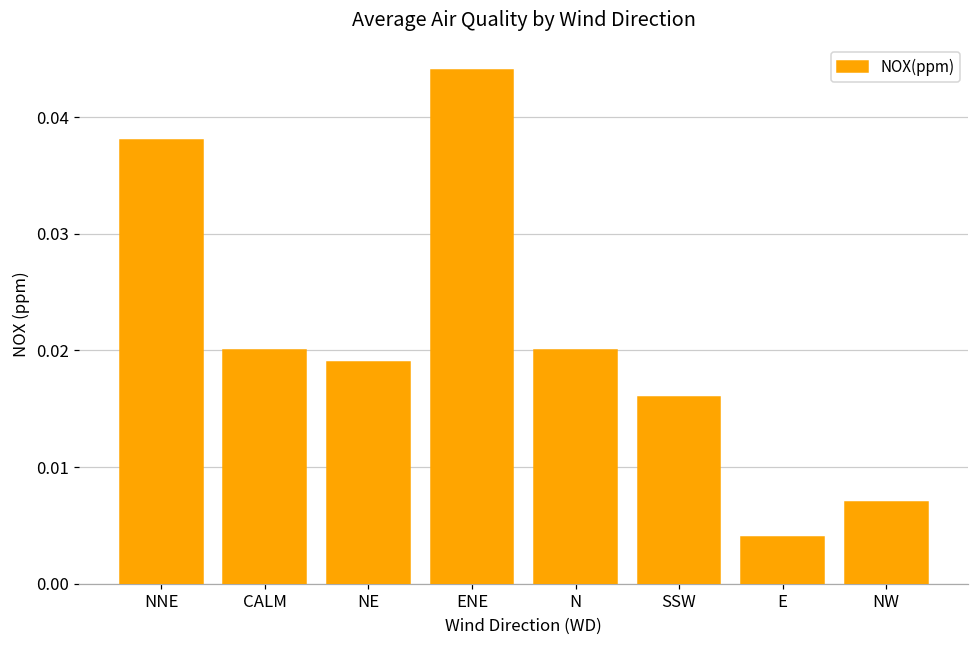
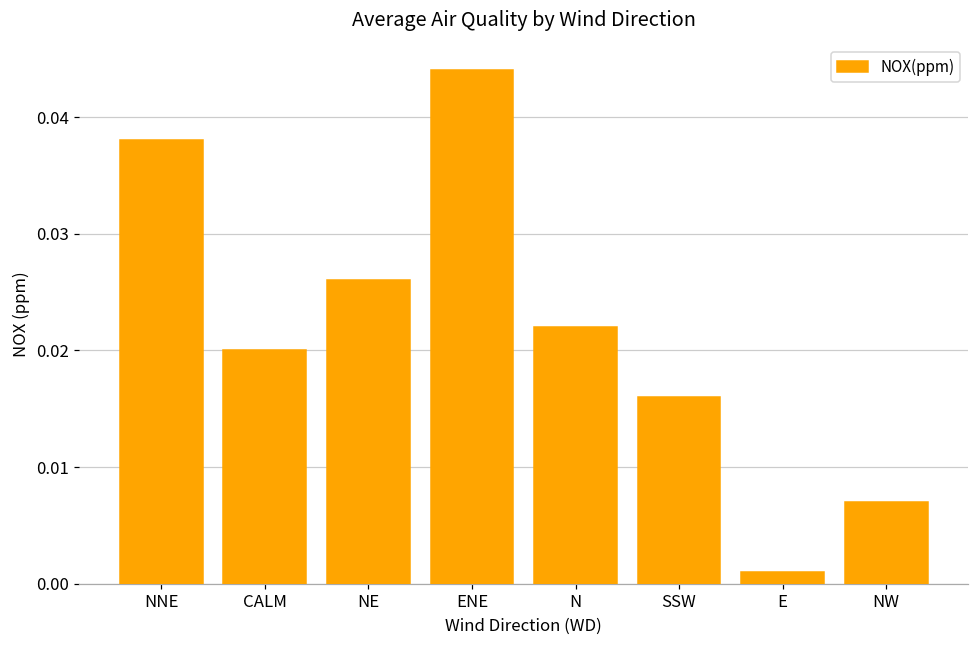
  {
    "NNE": 0.038,
    "CALM": 0.020,
-   "NE": 0.019,
+   "NE": 0.026,
    "ENE": 0.044,
-   "N": 0.020,
+   "N": 0.022,
    "SSW": 0.016,
-   "E": 0.004,
+   "E": 0.001,
    "NW": 0.007
  }
